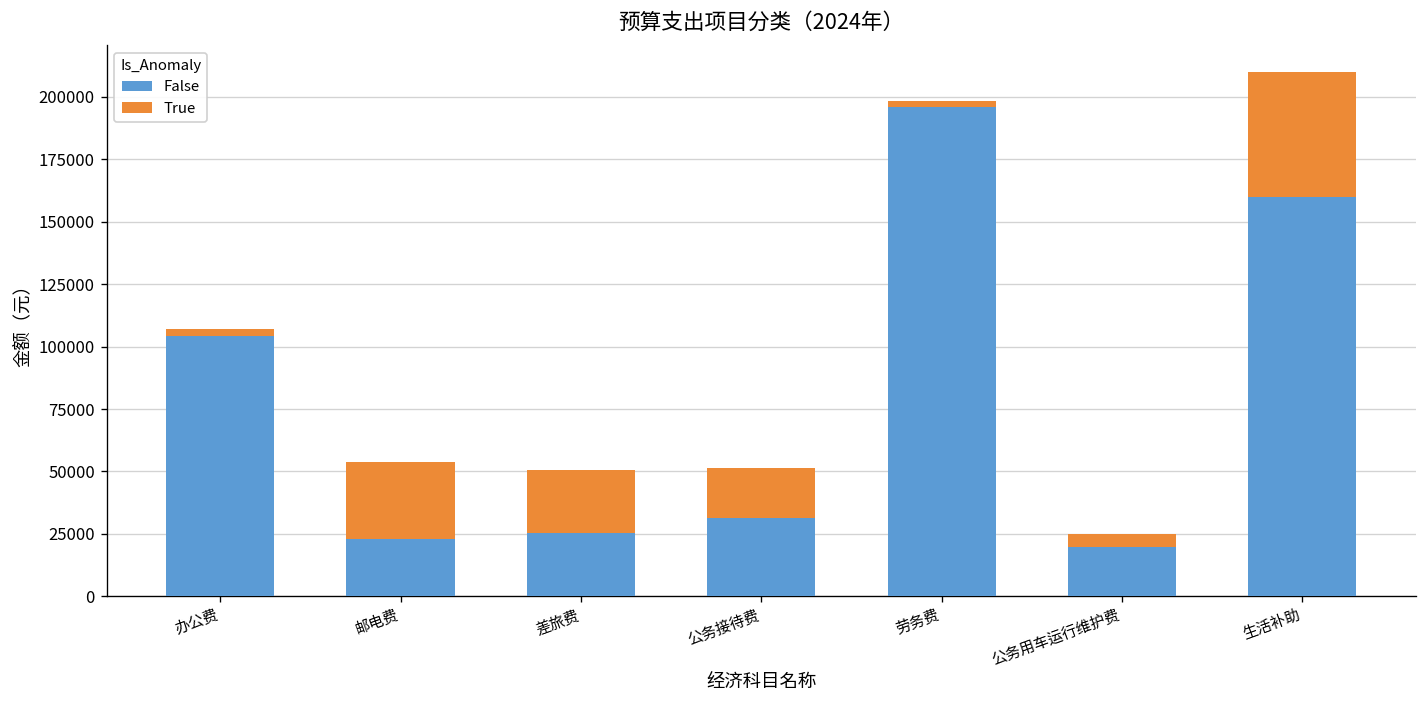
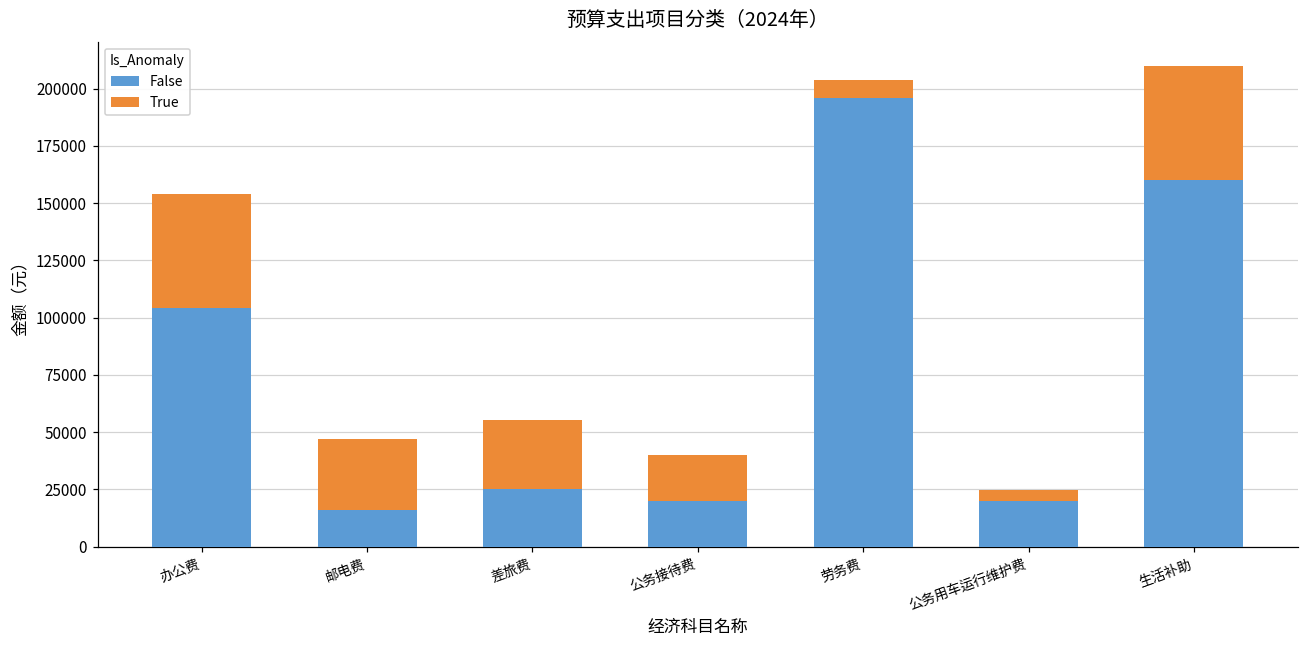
  {
    "False": {
      "办公费": 104000,
-     "邮电费": 23000,
+     "邮电费": 16000,
      "差旅费": 25000,
-     "公务接待费": 31000,
+     "公务接待费": 20000,
      "劳务费": 196000,
      "公务用车运行维护费": 20000,
      "生活补助": 160000
    },
    "True": {
-     "办公费": 3000,
+     "办公费": 50000,
      "邮电费": 31000,
-     "差旅费": 25000,
+     "差旅费": 30000,
      "公务接待费": 20000,
-     "劳务费": 2000,
+     "劳务费": 8000,
      "公务用车运行维护费": 5000,
      "生活补助": 50000
    }
  }
